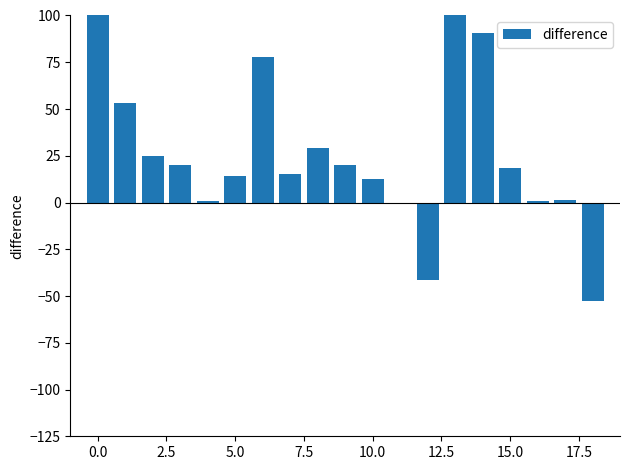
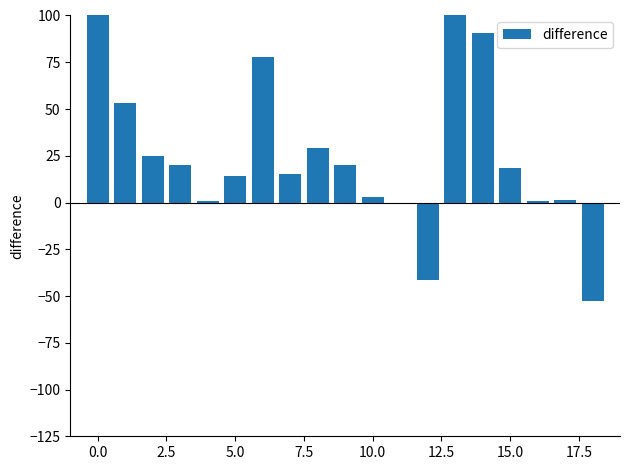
  {
    "0.0": 100,
    "5.0": 14,
-   "10.0": 13,
+   "10.0": 3,
    "15.0": 18
  }
